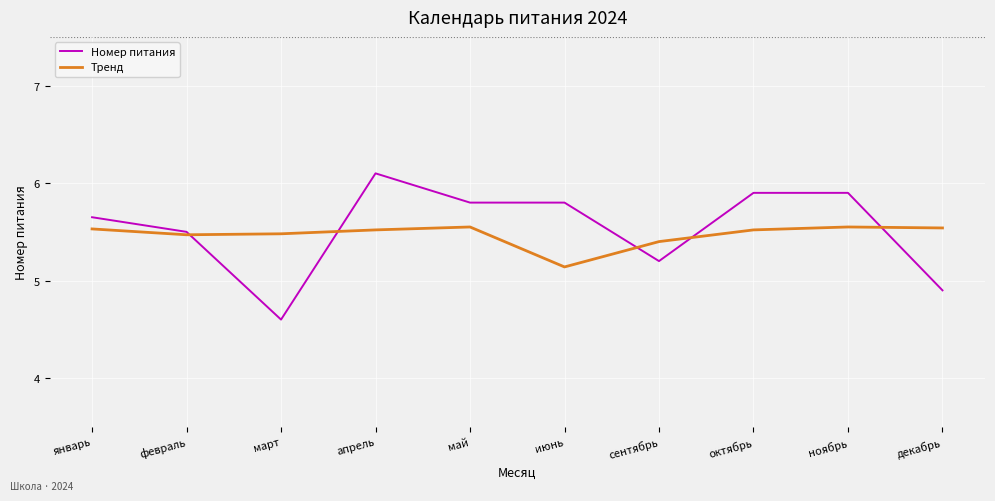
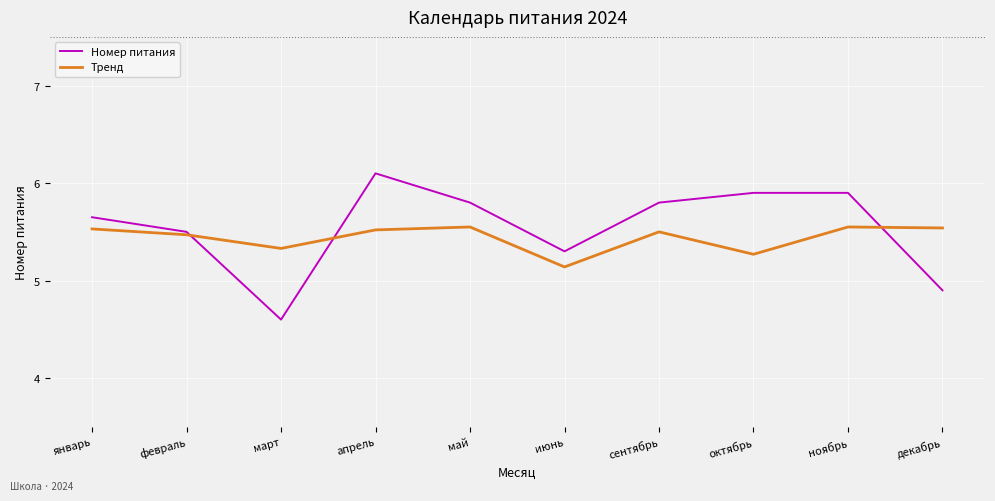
  {
    "Номер питания": {
      "январь": 5.7,
      "февраль": 5.5,
      "март": 4.6,
      "апрель": 6.1,
      "май": 5.8,
-     "июнь": 5.8,
-     "сентябрь": 5.2,
+     "июнь": 5.3,
+     "сентябрь": 5.8,
      "октябрь": 5.9,
      "ноябрь": 5.9,
      "декабрь": 4.9
    },
    "Тренд": {
      "январь": 5.5,
      "февраль": 5.5,
-     "март": 5.5,
+     "март": 5.3,
      "апрель": 5.5,
      "май": 5.6,
      "июнь": 5.1,
-     "сентябрь": 5.4,
-     "октябрь": 5.5,
+     "сентябрь": 5.5,
+     "октябрь": 5.3,
      "ноябрь": 5.6,
      "декабрь": 5.5
    }
  }
